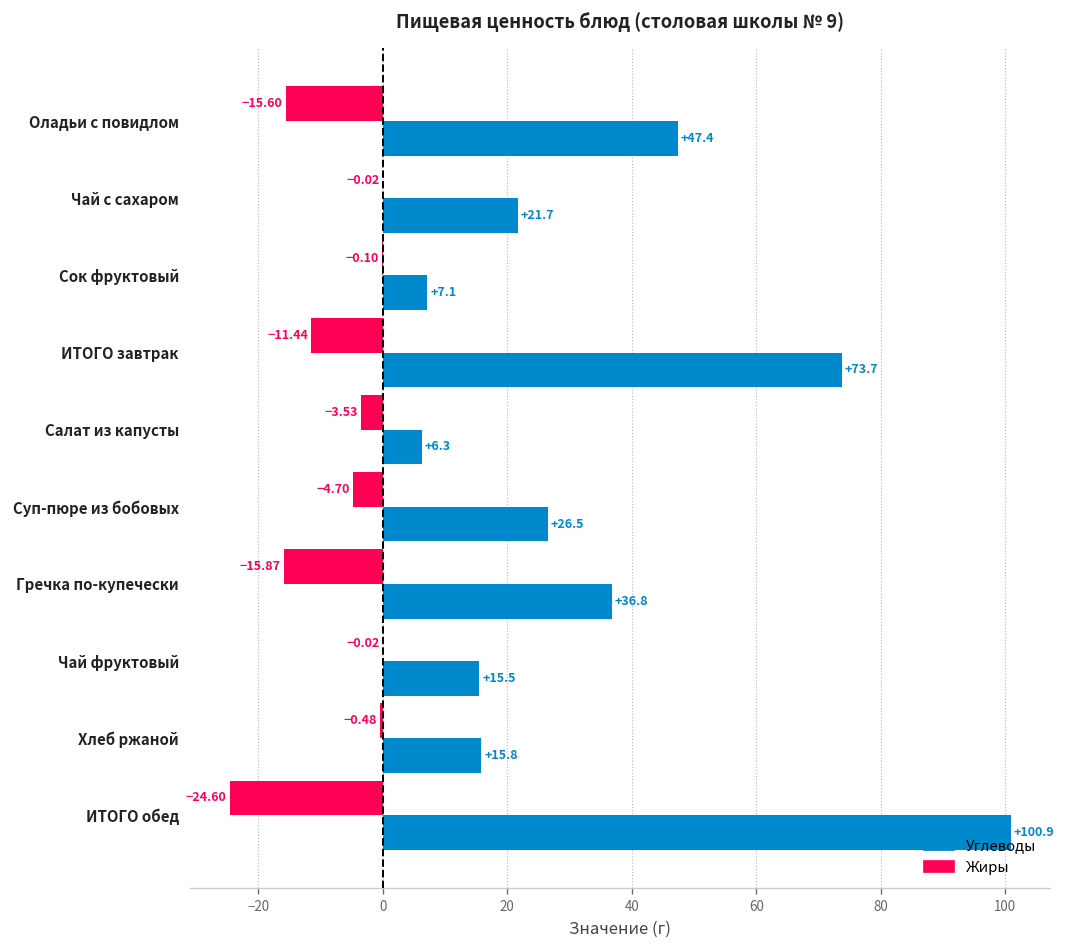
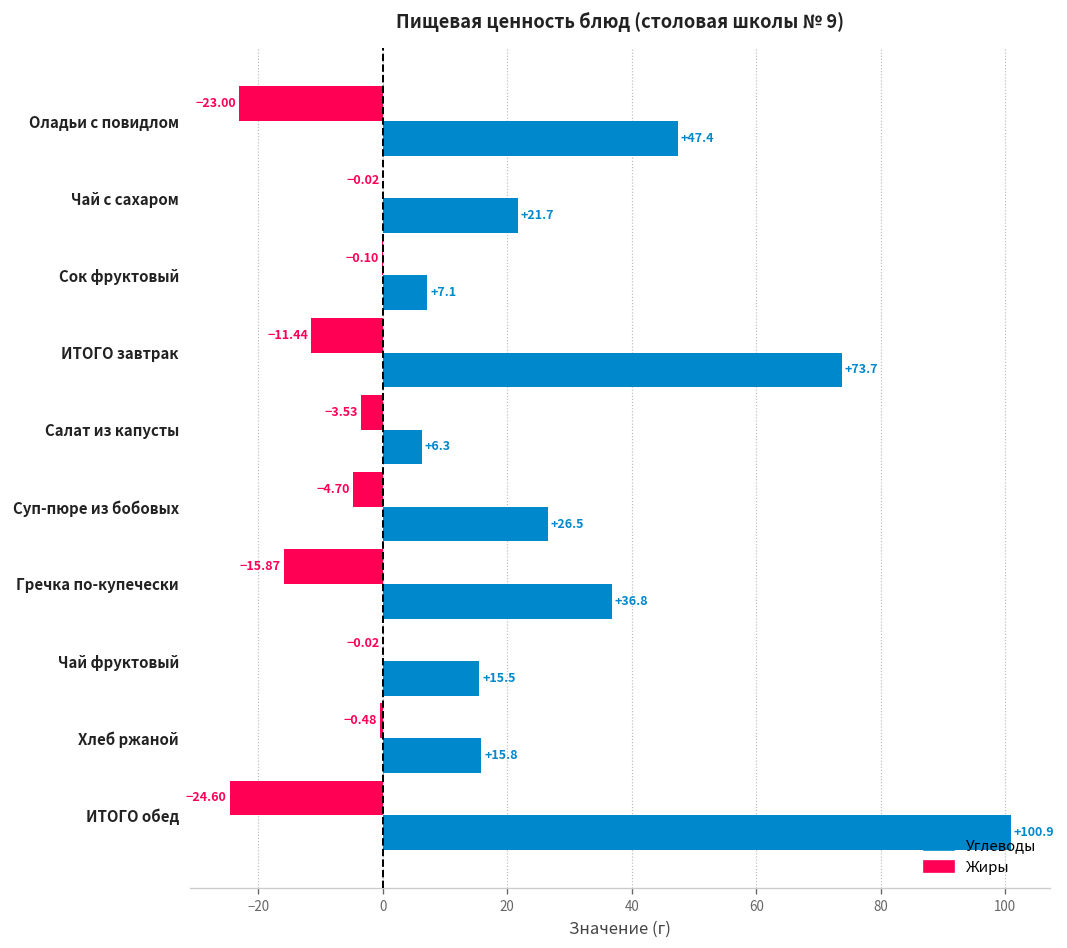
  {
    "Углеводы": {
      "Оладьи с повидлом": "+47.4",
      "Чай с сахаром": "+21.7",
      "Сок фруктовый": "+7.1",
      "ИТОГО завтрак": "+73.7",
      "Салат из капусты": "+6.3",
      "Суп-пюре из бобовых": "+26.5",
      "Гречка по-купечески": "+36.8",
      "Чай фруктовый": "+15.5",
      "Хлеб ржаной": "+15.8",
      "ИТОГО обед": "+100.9"
    },
    "Жиры": {
-     "Оладьи с повидлом": "-15.60",
+     "Оладьи с повидлом": "-23.00",
      "Чай с сахаром": "-0.02",
      "Сок фруктовый": "-0.10",
      "ИТОГО завтрак": "-11.44",
      "Салат из капусты": "-3.53",
      "Суп-пюре из бобовых": "-4.70",
      "Гречка по-купечески": "-15.87",
      "Чай фруктовый": "-0.02",
      "Хлеб ржаной": "-0.48",
      "ИТОГО обед": "-24.60"
    }
  }
